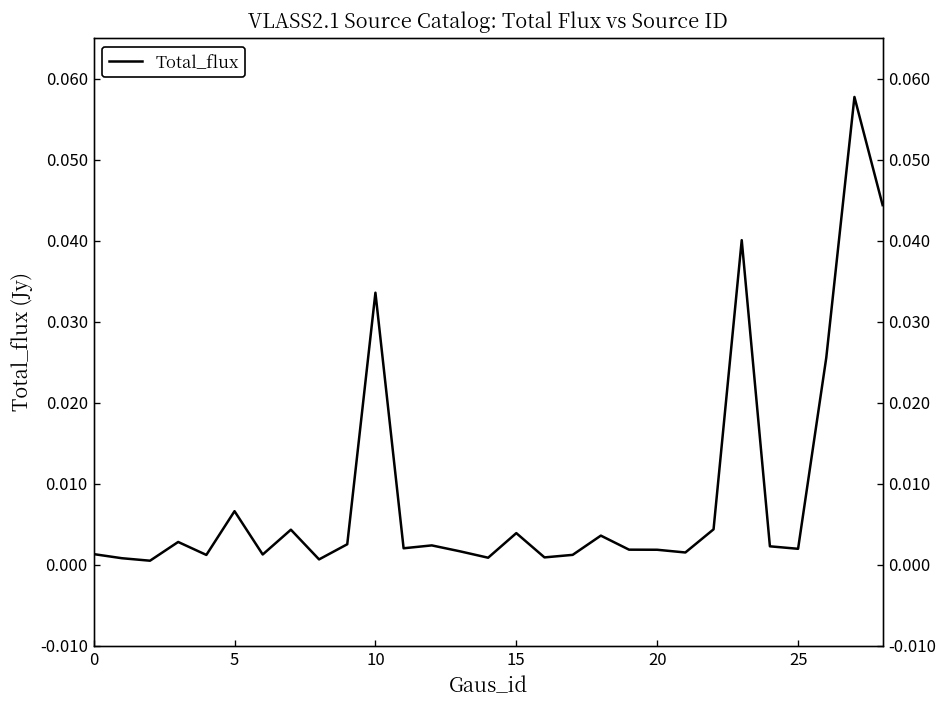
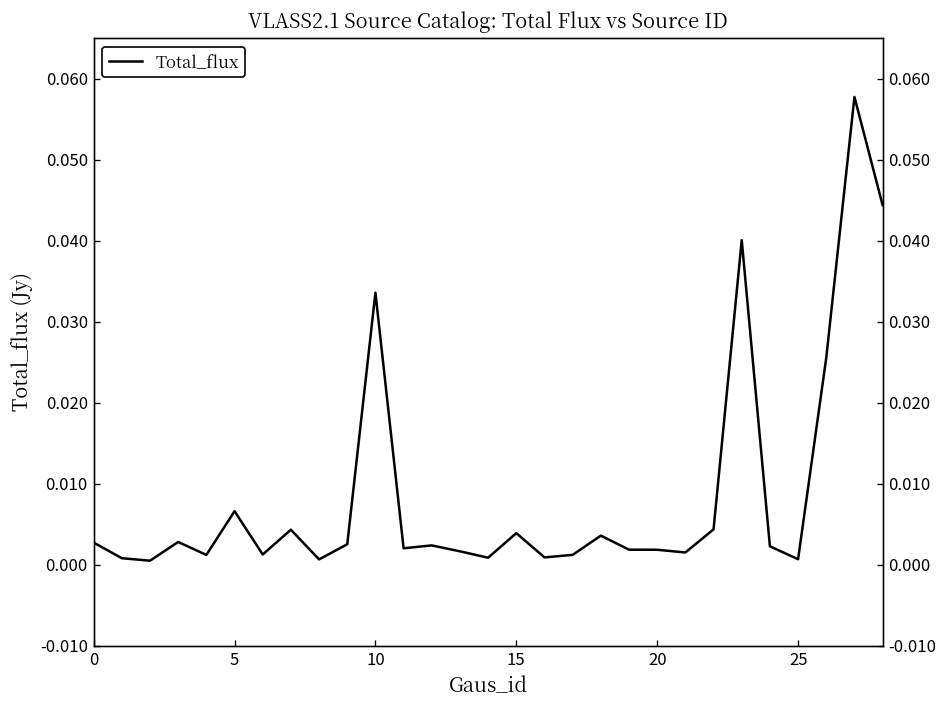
  {
-   "0": 0.001,
+   "0": 0.003,
    "5": 0.007,
    "10": 0.034,
    "15": 0.004,
    "20": 0.002,
-   "25": 0.002
+   "25": 0.001
  }
